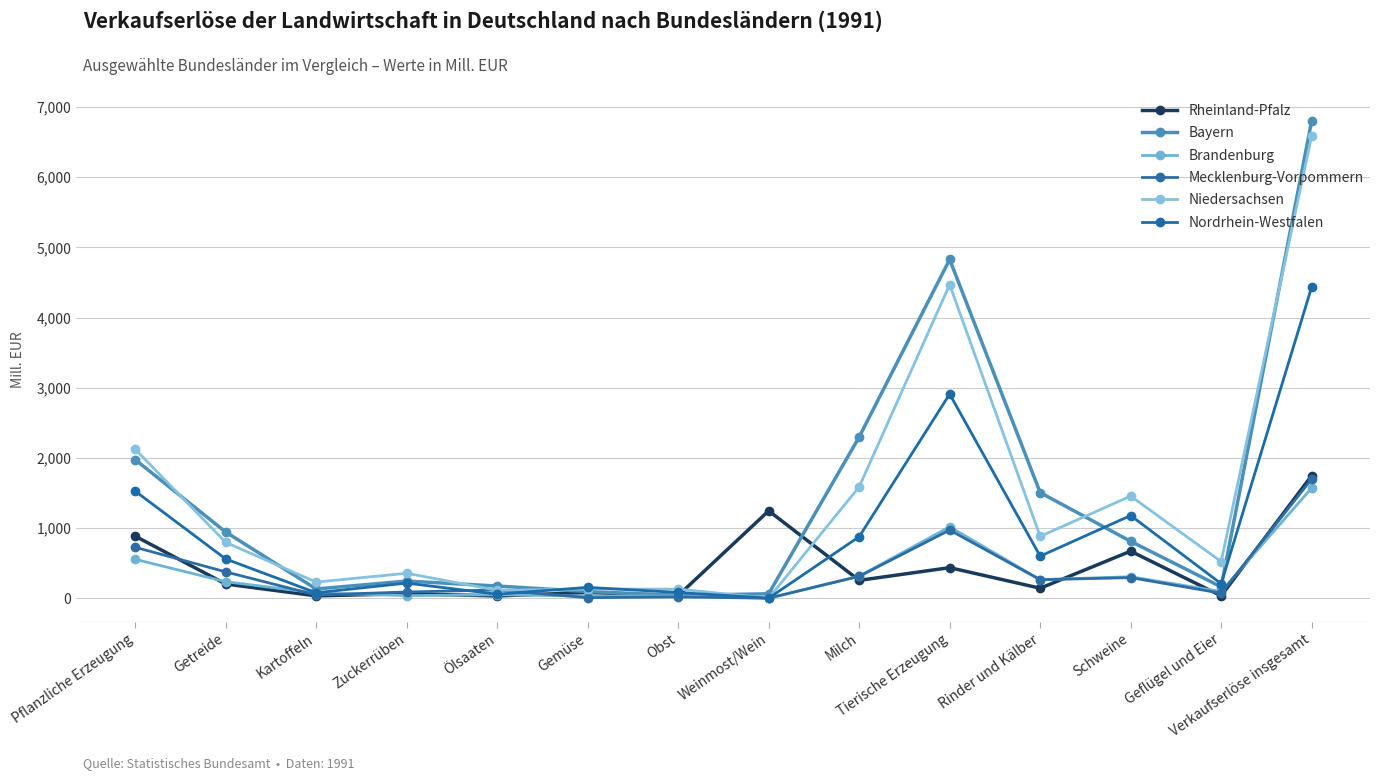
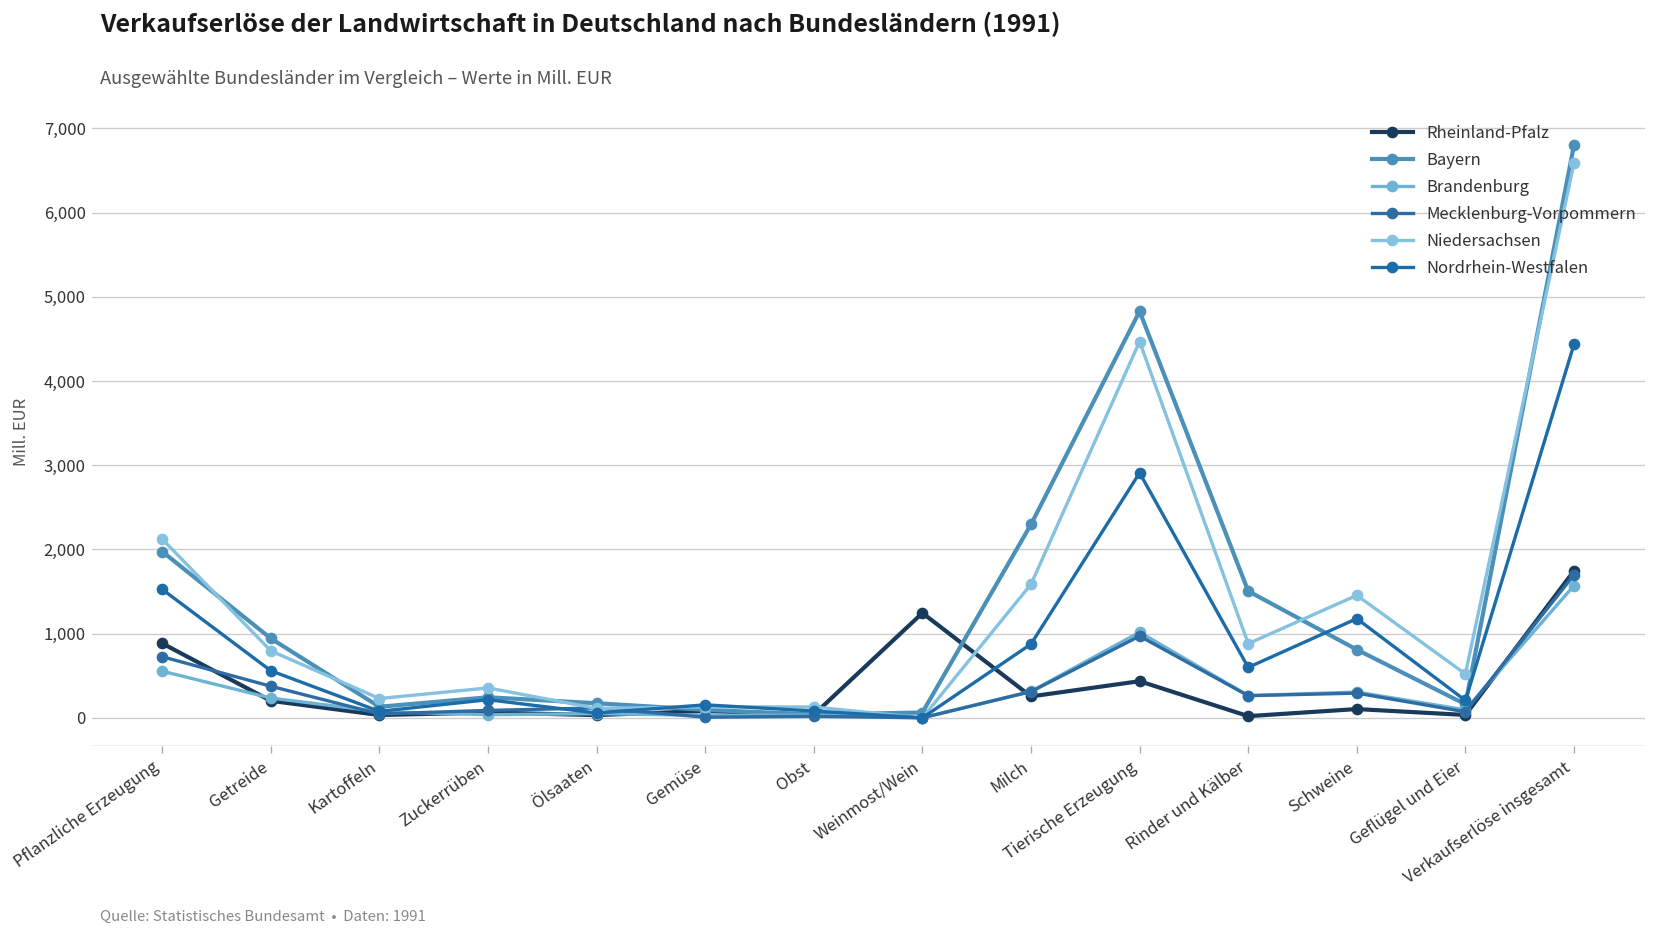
  {
    "Rheinland-Pfalz": {
      "Pflanzliche Erzeugung": "900",
      "Weinmost/Wein": "1,200",
      "Milch": "300",
      "Tierische Erzeugung": "400",
-     "Rinder und Kälber": "100",
-     "Schweine": "700",
+     "Rinder und Kälber": "0",
+     "Schweine": "100",
      "Geflügel und Eier": "0",
      "Verkaufserlöse insgesamt": "1,700"
    }
  }
